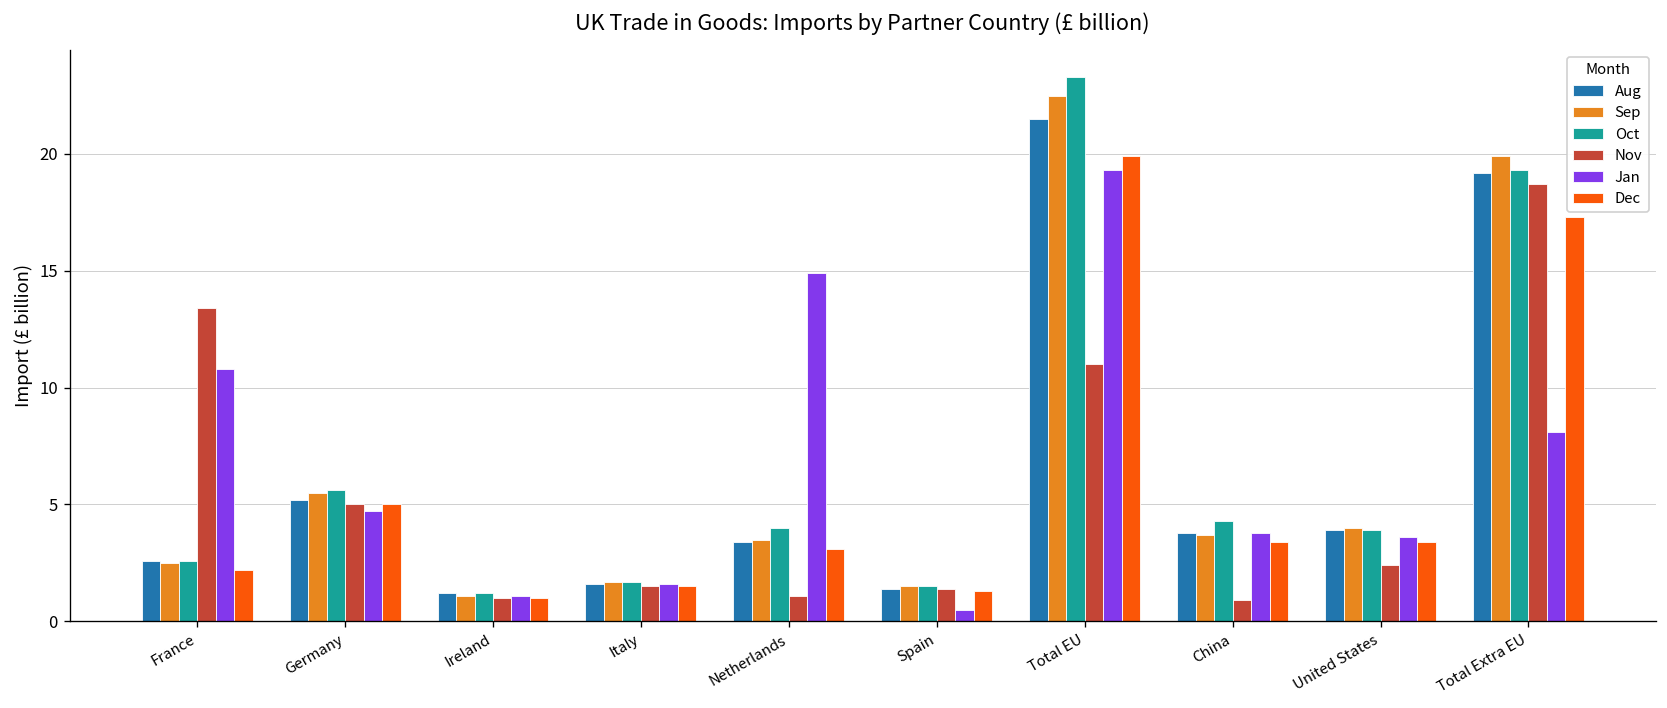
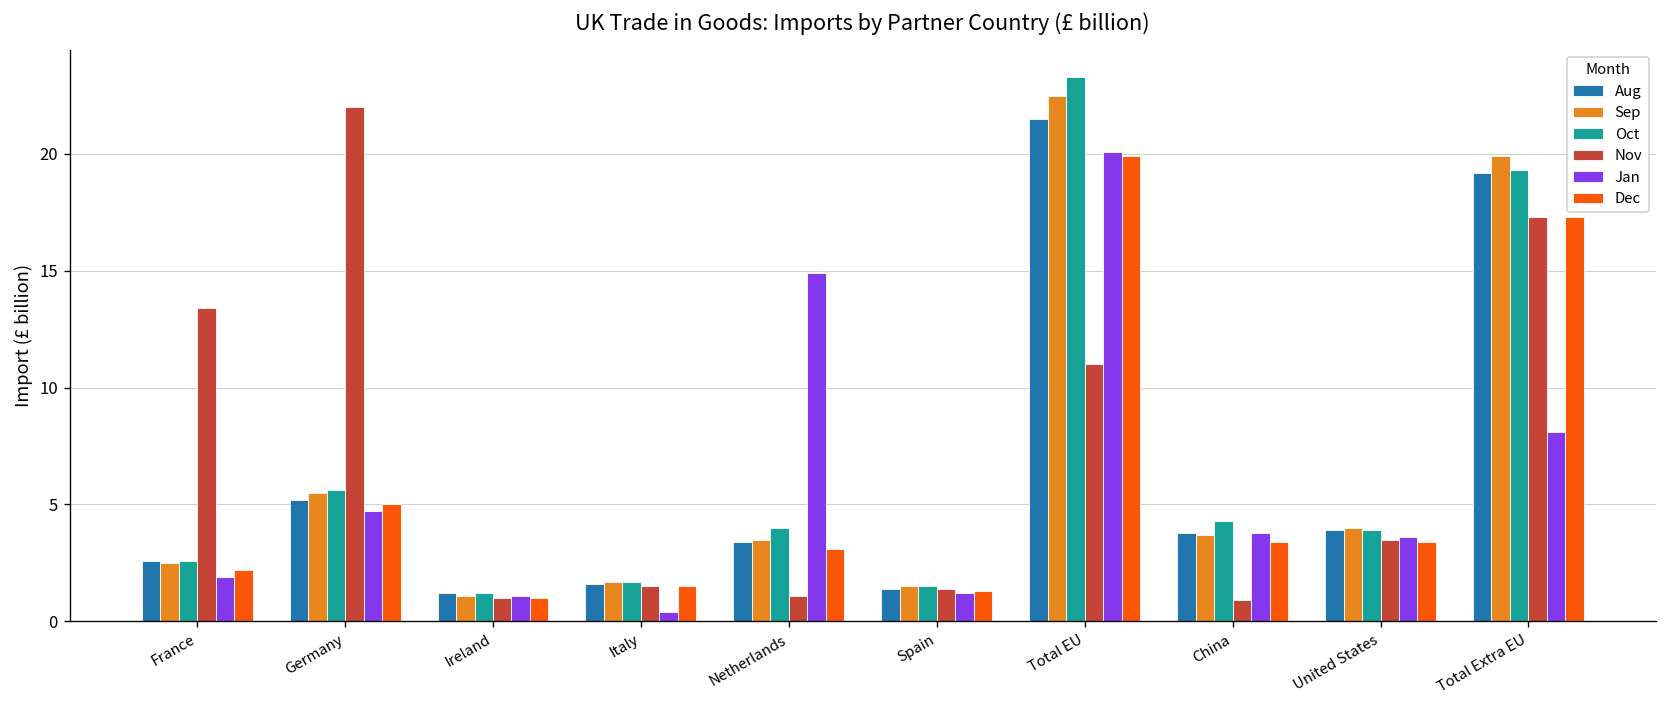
  {
    "Nov": {
      "France": 13.4,
-     "Germany": 5,
+     "Germany": 22,
      "Ireland": 1.0,
      "Italy": 1.5,
      "Netherlands": 1.1,
      "Spain": 1.4,
      "Total EU": 11.0,
      "China": 0.9,
-     "United States": 2.4,
-     "Total Extra EU": 18.7
+     "United States": 3.5,
+     "Total Extra EU": 17.3
    },
    "Jan": {
-     "France": 10.8,
+     "France": 1.9,
      "Germany": 4.7,
      "Ireland": 1.1,
-     "Italy": 1.6,
+     "Italy": 0.4,
      "Netherlands": 14.9,
-     "Spain": 0.5,
-     "Total EU": 19.3,
+     "Spain": 1.2,
+     "Total EU": 20.1,
      "China": 3.8,
      "United States": 3.6,
      "Total Extra EU": 8.1
    }
  }
